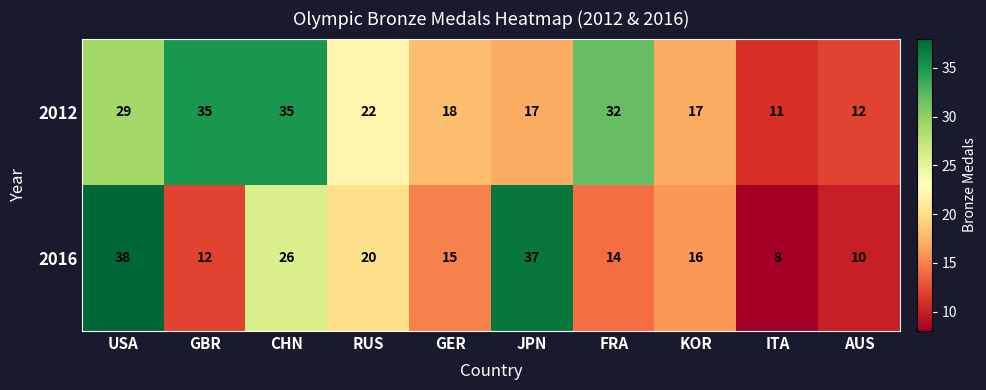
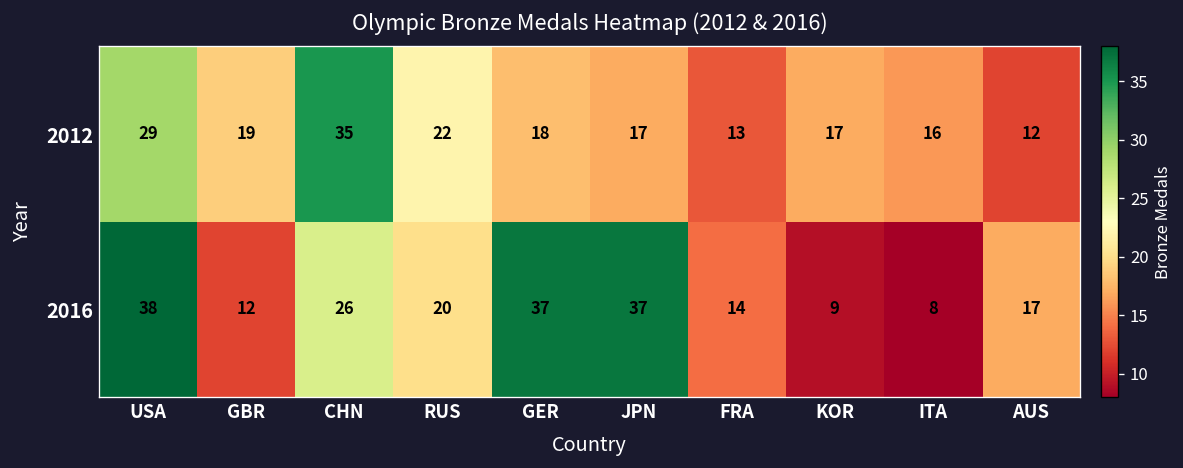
  {
    "2012": {
      "USA": 29,
-     "GBR": 35,
+     "GBR": 19,
      "CHN": 35,
      "RUS": 22,
      "GER": 18,
      "JPN": 17,
-     "FRA": 32,
+     "FRA": 13,
      "KOR": 17,
-     "ITA": 11,
+     "ITA": 16,
      "AUS": 12
    },
    "2016": {
      "USA": 38,
      "GBR": 12,
      "CHN": 26,
      "RUS": 20,
-     "GER": 15,
+     "GER": 37,
      "JPN": 37,
      "FRA": 14,
-     "KOR": 16,
+     "KOR": 9,
      "ITA": 8,
-     "AUS": 10
+     "AUS": 17
    }
  }
